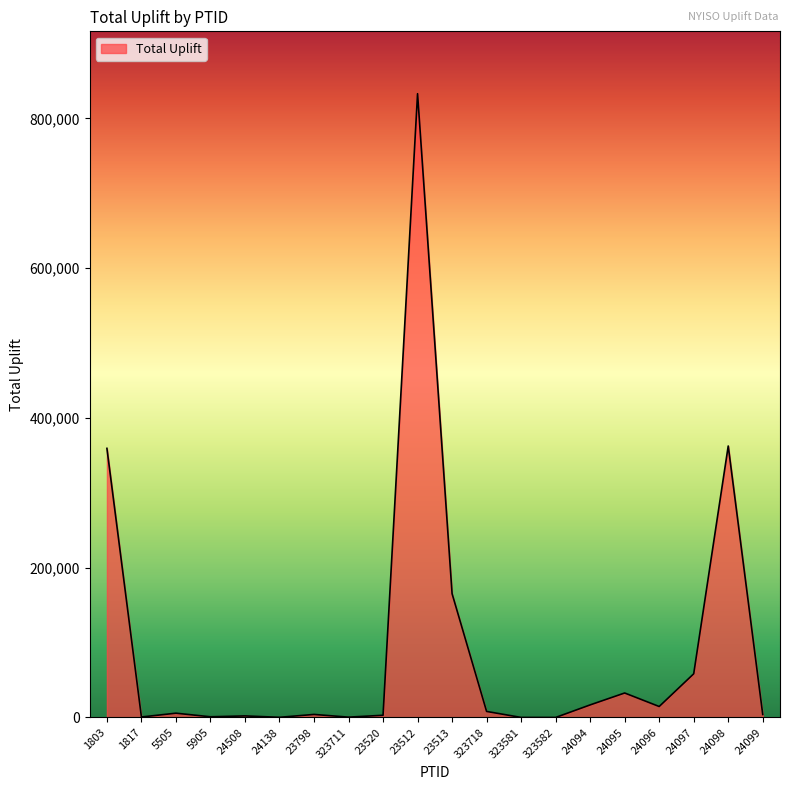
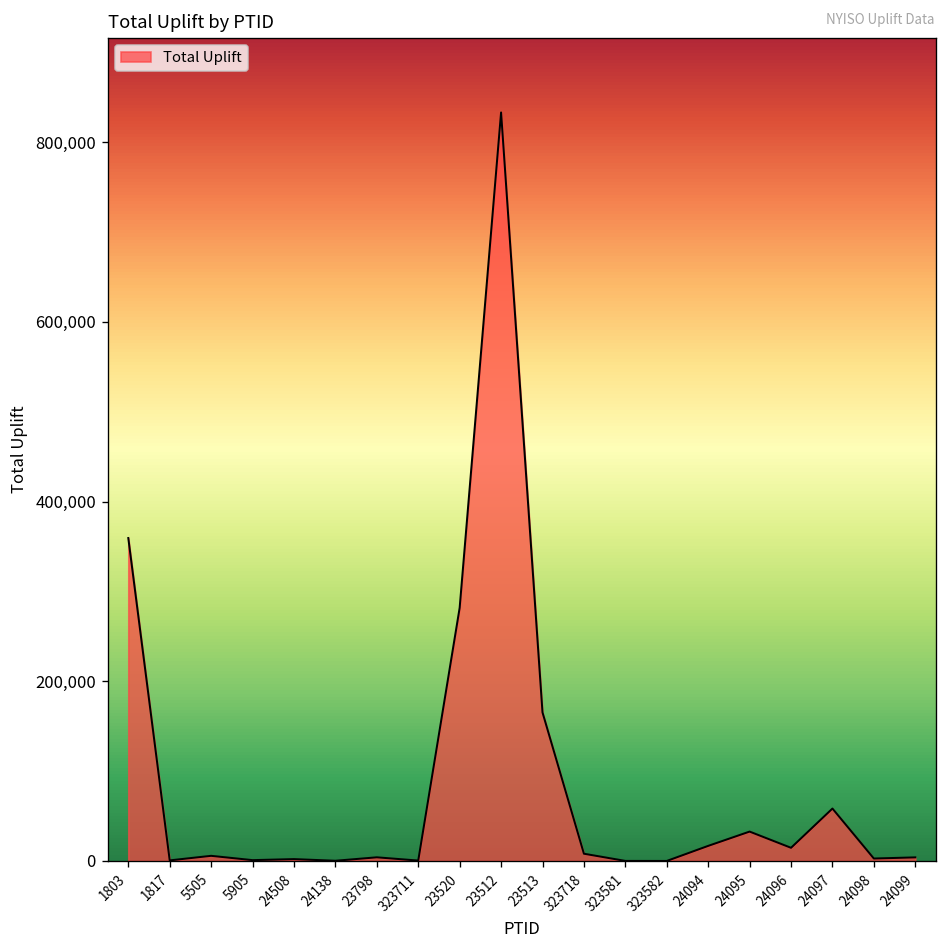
  {
    "1803": "360,000",
    "1817": "0",
    "5505": "10,000",
    "5905": "0",
    "24508": "0",
    "24138": "0",
    "23798": "0",
    "323711": "0",
-   "23520": "0",
+   "23520": "280,000",
    "23512": "830,000",
    "23513": "170,000",
    "323718": "10,000",
    "323581": "0",
    "323582": "0",
    "24094": "20,000",
    "24095": "30,000",
    "24096": "10,000",
    "24097": "60,000",
-   "24098": "360,000",
+   "24098": "0",
    "24099": "0"
  }
